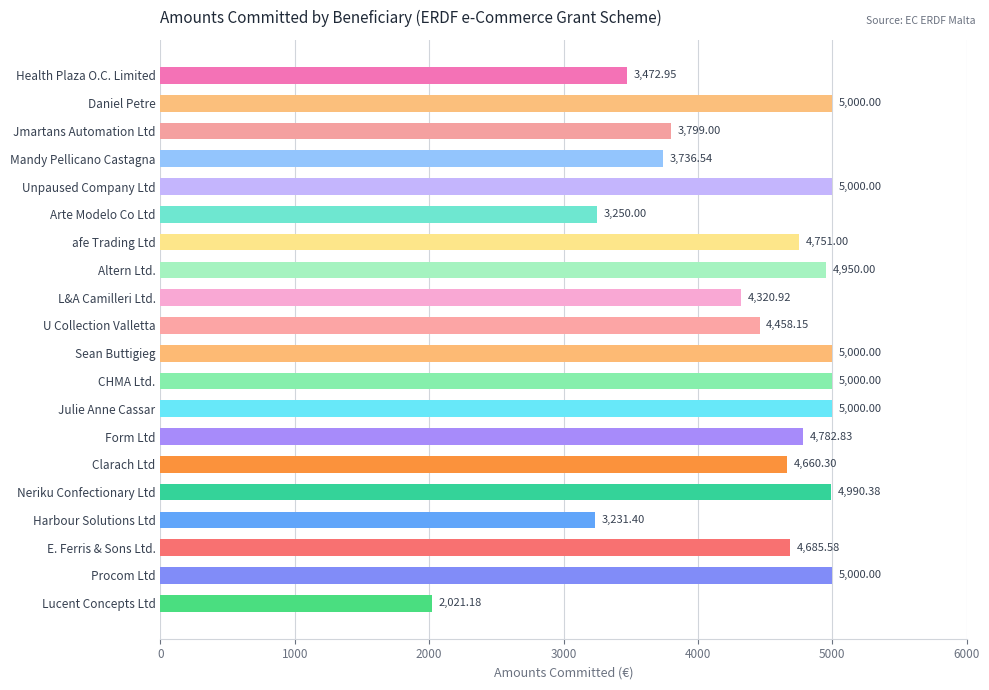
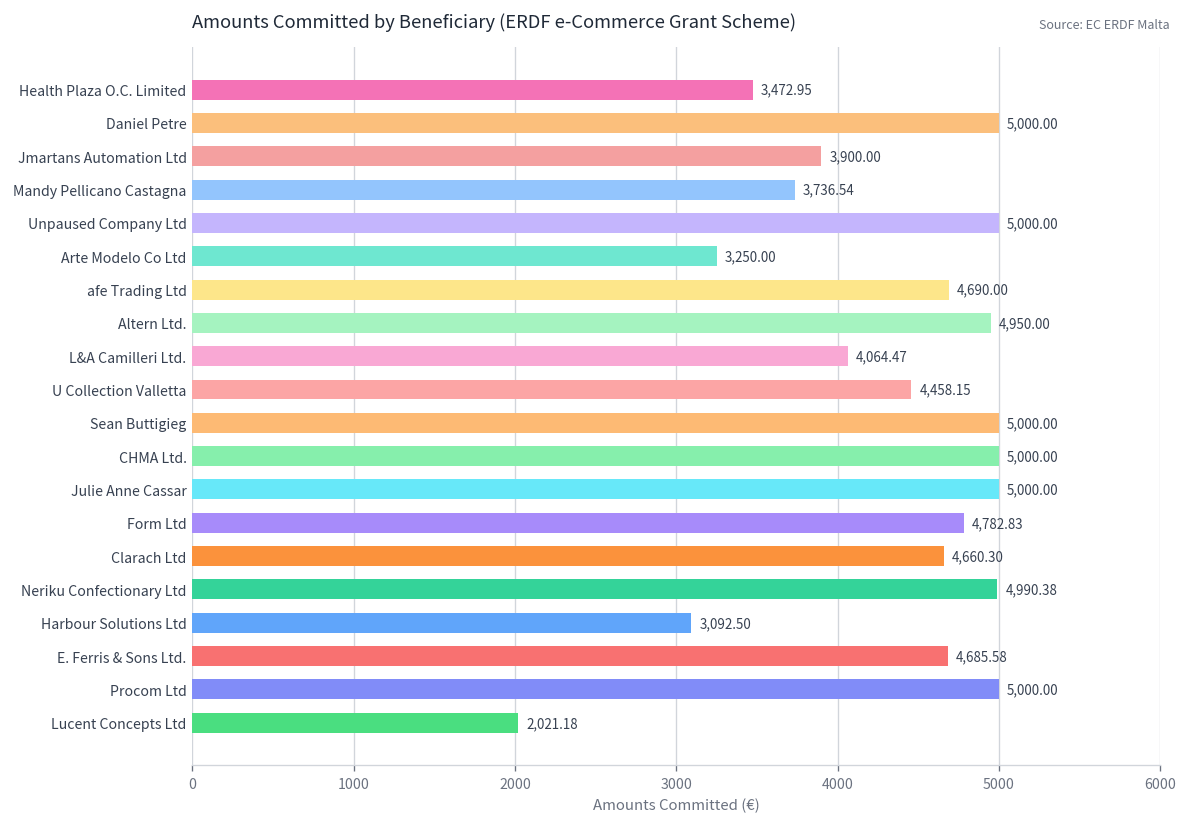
  {
    "Health Plaza O.C. Limited": "3,472.95",
    "Daniel Petre": "5,000.00",
-   "Jmartans Automation Ltd": "3,799.00",
+   "Jmartans Automation Ltd": "3,900.00",
    "Mandy Pellicano Castagna": "3,736.54",
    "Unpaused Company Ltd": "5,000.00",
    "Arte Modelo Co Ltd": "3,250.00",
-   "afe Trading Ltd": "4,751.00",
+   "afe Trading Ltd": "4,690.00",
    "Altern Ltd.": "4,950.00",
-   "L&A Camilleri Ltd.": "4,320.92",
+   "L&A Camilleri Ltd.": "4,064.47",
    "U Collection Valletta": "4,458.15",
    "Sean Buttigieg": "5,000.00",
    "CHMA Ltd.": "5,000.00",
    "Julie Anne Cassar": "5,000.00",
    "Form Ltd": "4,782.83",
    "Clarach Ltd": "4,660.30",
    "Neriku Confectionary Ltd": "4,990.38",
-   "Harbour Solutions Ltd": "3,231.40",
+   "Harbour Solutions Ltd": "3,092.50",
    "E. Ferris & Sons Ltd.": "4,685.58",
    "Procom Ltd": "5,000.00",
    "Lucent Concepts Ltd": "2,021.18"
  }
